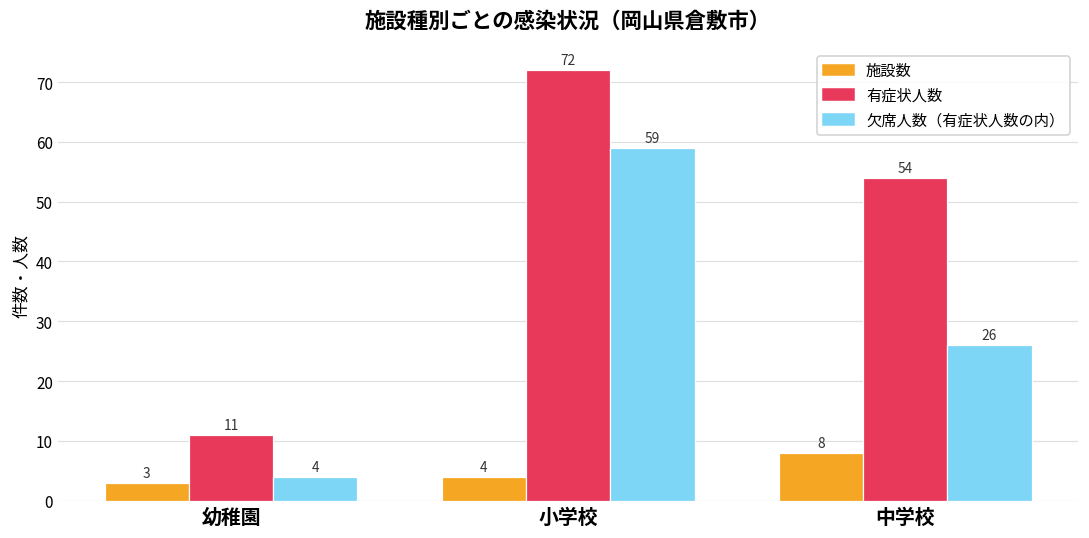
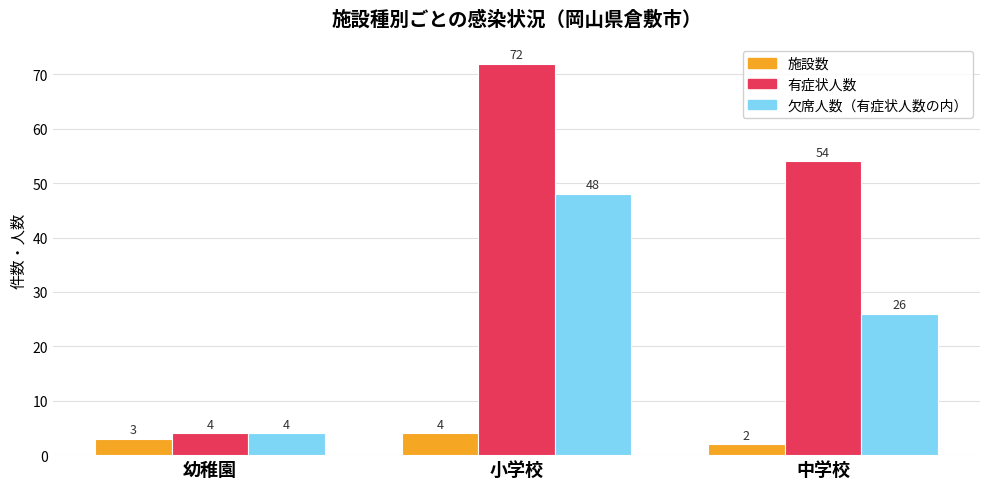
  {
    "施設数": {
      "幼稚園": 3,
      "小学校": 4,
-     "中学校": 8
+     "中学校": 2
    },
    "有症状人数": {
-     "幼稚園": 11,
+     "幼稚園": 4,
      "小学校": 72,
      "中学校": 54
    },
    "欠席人数（有症状人数の内）": {
      "幼稚園": 4,
-     "小学校": 59,
+     "小学校": 48,
      "中学校": 26
    }
  }
